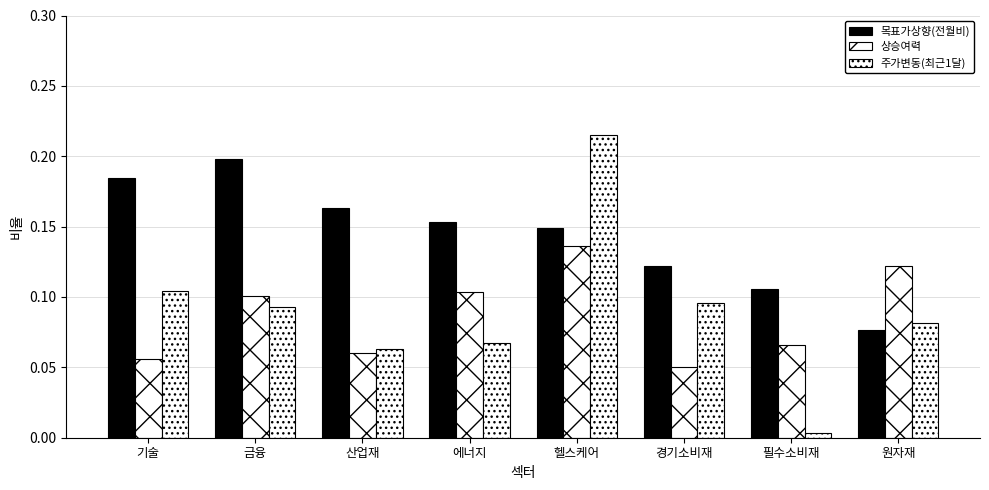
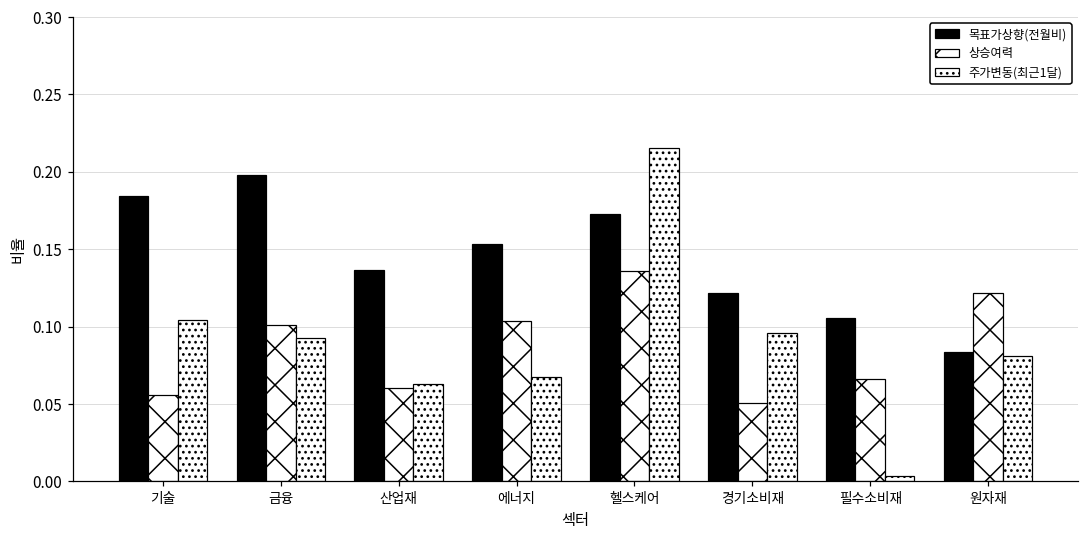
  {
    "목표가상향(전월비)": {
      "기술": 0.185,
      "금융": 0.198,
-     "산업재": 0.163,
+     "산업재": 0.137,
      "에너지": 0.153,
-     "헬스케어": 0.149,
+     "헬스케어": 0.173,
      "경기소비재": 0.122,
      "필수소비재": 0.106,
-     "원자재": 0.076
+     "원자재": 0.084
    }
  }
